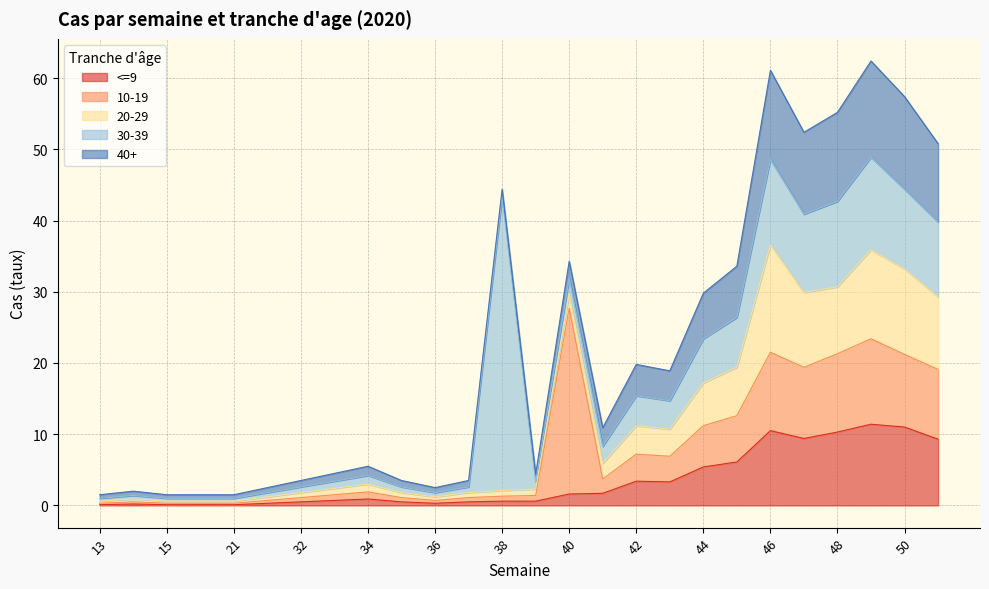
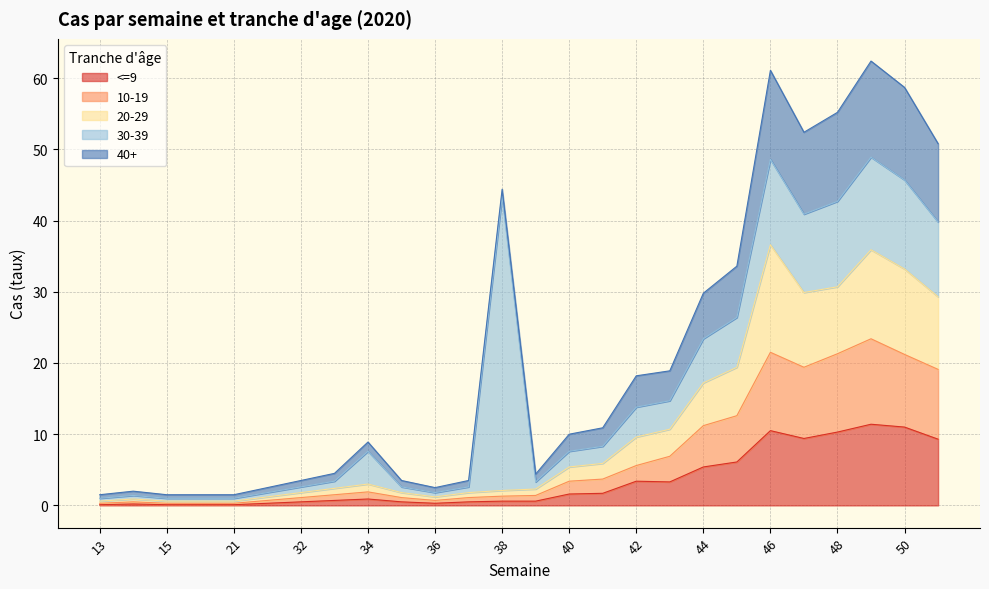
  {
    "<=9": {
      "32": 1,
      "34": 1,
      "36": 0,
      "38": 1,
      "40": 2,
      "42": 3,
      "44": 5,
      "46": 11,
      "48": 10,
      "50": 11
    },
    "10-19": {
      "32": 1,
      "34": 1,
      "36": 0,
      "38": 1,
-     "40": 26,
-     "42": 4,
+     "40": 2,
+     "42": 2,
      "44": 6,
      "46": 11,
      "48": 11,
      "50": 10
    },
    "20-29": {
      "32": 1,
      "34": 1,
      "36": 1,
      "38": 1,
      "40": 2,
      "42": 4,
      "44": 6,
      "46": 15,
      "48": 9,
      "50": 12
    },
    "30-39": {
      "13": 0,
      "15": 0,
      "21": 0,
      "32": 1,
-     "34": 1,
+     "34": 5,
      "36": 1,
      "38": 41,
      "40": 2,
      "42": 4,
      "44": 6,
      "46": 12,
      "48": 12,
-     "50": 11
+     "50": 13
    },
    "40+": {
      "13": 1,
      "15": 1,
      "21": 1,
      "32": 1,
      "34": 1,
      "36": 1,
      "38": 1,
      "40": 2,
      "42": 4,
      "44": 6,
      "46": 13,
      "48": 13,
      "50": 13
    }
  }
